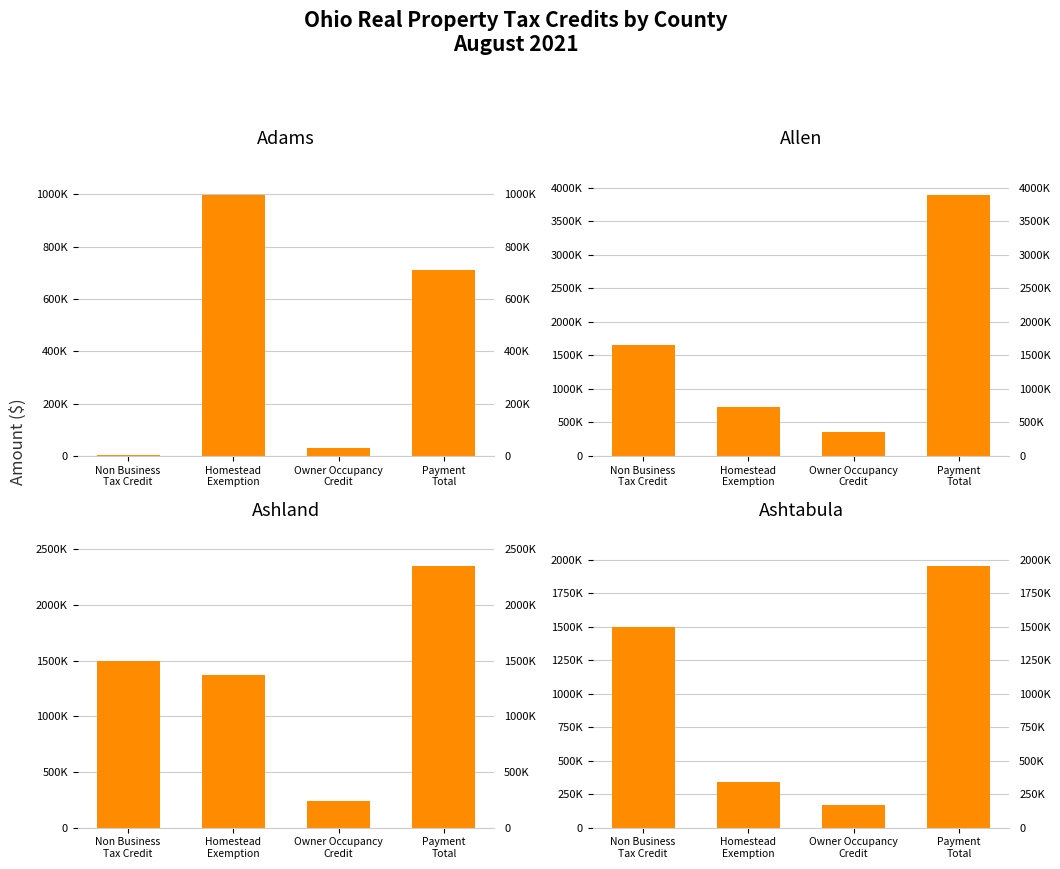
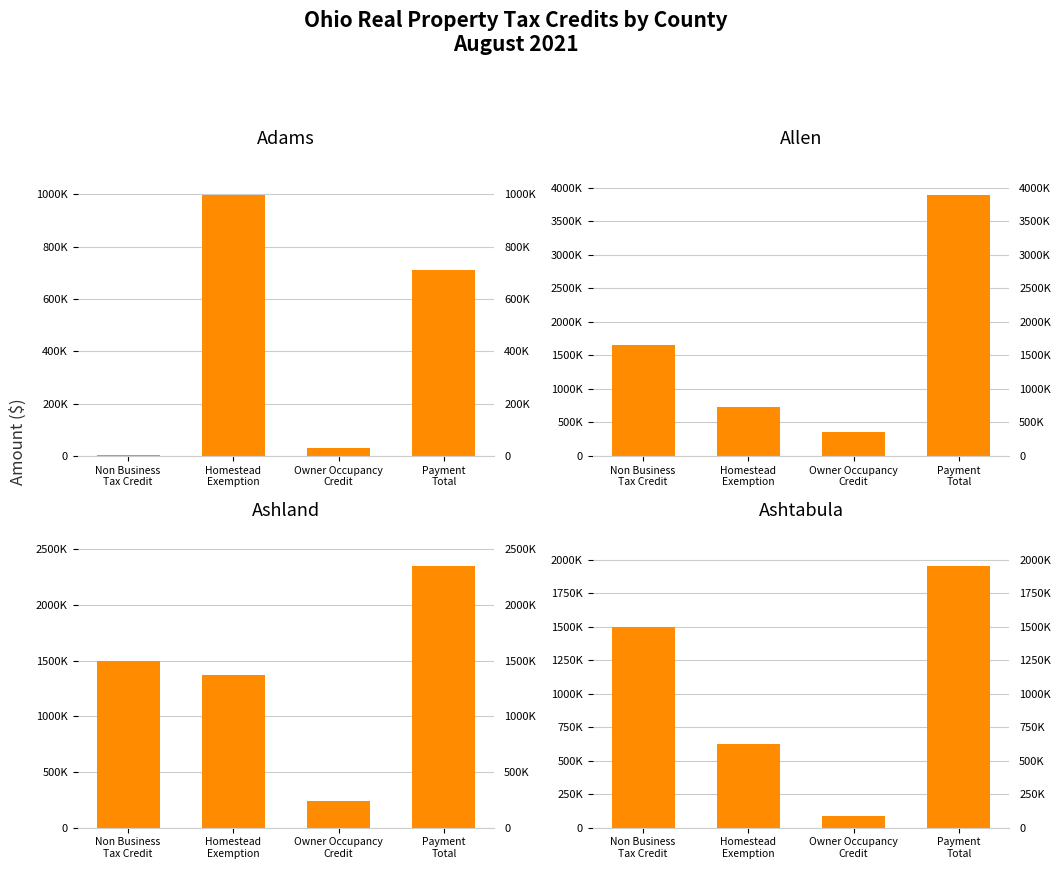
  {
    "Adams": {
      "Homestead Exemption": 1000000,
      "Owner Occupancy Credit": 30000,
      "Payment Total": 710000
    },
    "Allen": {
      "Non Business Tax Credit": 1600000,
      "Homestead Exemption": 700000,
      "Owner Occupancy Credit": 400000,
      "Payment Total": 3900000
    },
    "Ashland": {
      "Non Business Tax Credit": 1500000,
      "Homestead Exemption": 1370000,
      "Owner Occupancy Credit": 240000,
      "Payment Total": 2350000
    },
    "Ashtabula": {
      "Non Business Tax Credit": 1500000,
-     "Homestead Exemption": 340000,
-     "Owner Occupancy Credit": 170000,
+     "Homestead Exemption": 630000,
+     "Owner Occupancy Credit": 80000,
      "Payment Total": 1950000
    }
  }
